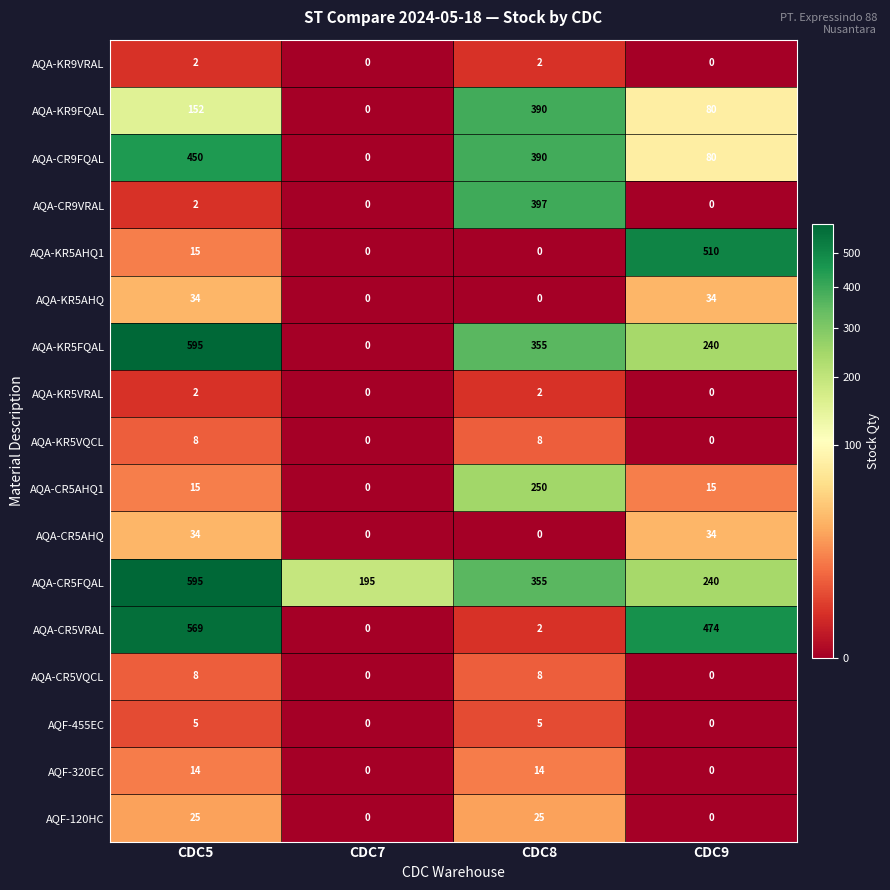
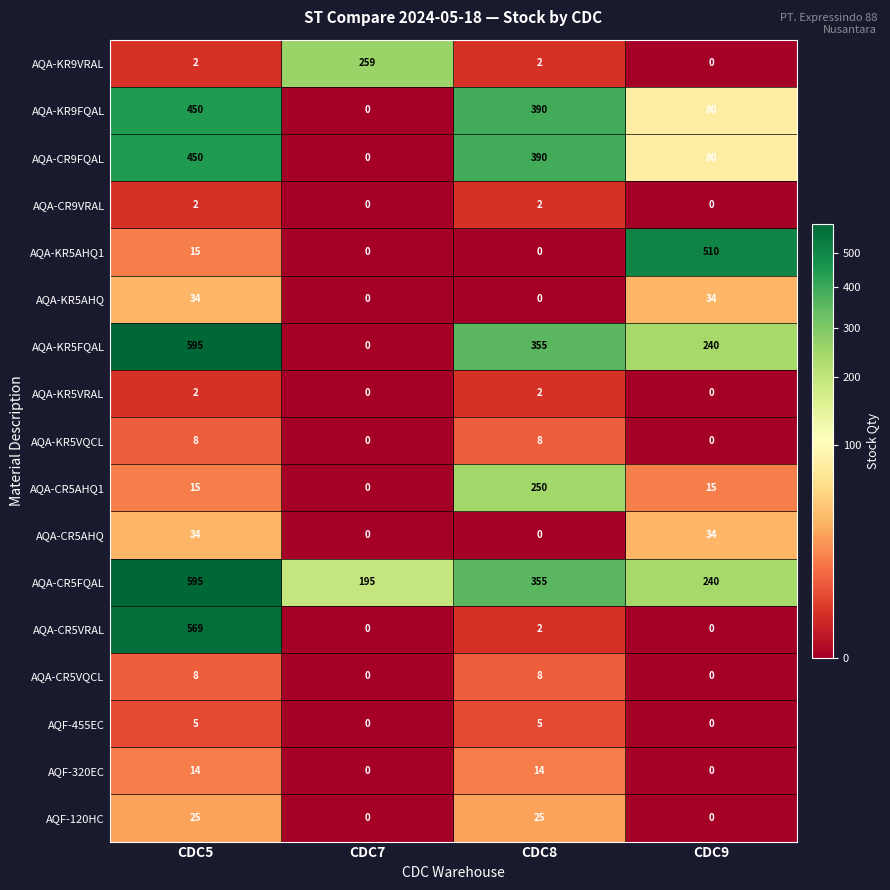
  {
    "AQA-KR9VRAL": {
      "CDC5": 2,
-     "CDC7": 0,
+     "CDC7": 259,
      "CDC8": 2,
      "CDC9": 0
    },
    "AQA-KR9FQAL": {
-     "CDC5": 152,
+     "CDC5": 450,
      "CDC7": 0,
      "CDC8": 390,
      "CDC9": 80
    },
    "AQA-CR9FQAL": {
      "CDC5": 450,
      "CDC7": 0,
      "CDC8": 390,
      "CDC9": 80
    },
    "AQA-CR9VRAL": {
      "CDC5": 2,
      "CDC7": 0,
-     "CDC8": 397,
+     "CDC8": 2,
      "CDC9": 0
    },
    "AQA-KR5AHQ1": {
      "CDC5": 15,
      "CDC7": 0,
      "CDC8": 0,
      "CDC9": 510
    },
    "AQA-KR5AHQ": {
      "CDC5": 34,
      "CDC7": 0,
      "CDC8": 0,
      "CDC9": 34
    },
    "AQA-KR5FQAL": {
      "CDC5": 595,
      "CDC7": 0,
      "CDC8": 355,
      "CDC9": 240
    },
    "AQA-KR5VRAL": {
      "CDC5": 2,
      "CDC7": 0,
      "CDC8": 2,
      "CDC9": 0
    },
    "AQA-KR5VQCL": {
      "CDC5": 8,
      "CDC7": 0,
      "CDC8": 8,
      "CDC9": 0
    },
    "AQA-CR5AHQ1": {
      "CDC5": 15,
      "CDC7": 0,
      "CDC8": 250,
      "CDC9": 15
    },
    "AQA-CR5AHQ": {
      "CDC5": 34,
      "CDC7": 0,
      "CDC8": 0,
      "CDC9": 34
    },
    "AQA-CR5FQAL": {
      "CDC5": 595,
      "CDC7": 195,
      "CDC8": 355,
      "CDC9": 240
    },
    "AQA-CR5VRAL": {
      "CDC5": 569,
      "CDC7": 0,
      "CDC8": 2,
-     "CDC9": 474
+     "CDC9": 0
    },
    "AQA-CR5VQCL": {
      "CDC5": 8,
      "CDC7": 0,
      "CDC8": 8,
      "CDC9": 0
    },
    "AQF-455EC": {
      "CDC5": 5,
      "CDC7": 0,
      "CDC8": 5,
      "CDC9": 0
    },
    "AQF-320EC": {
      "CDC5": 14,
      "CDC7": 0,
      "CDC8": 14,
      "CDC9": 0
    },
    "AQF-120HC": {
      "CDC5": 25,
      "CDC7": 0,
      "CDC8": 25,
      "CDC9": 0
    }
  }
